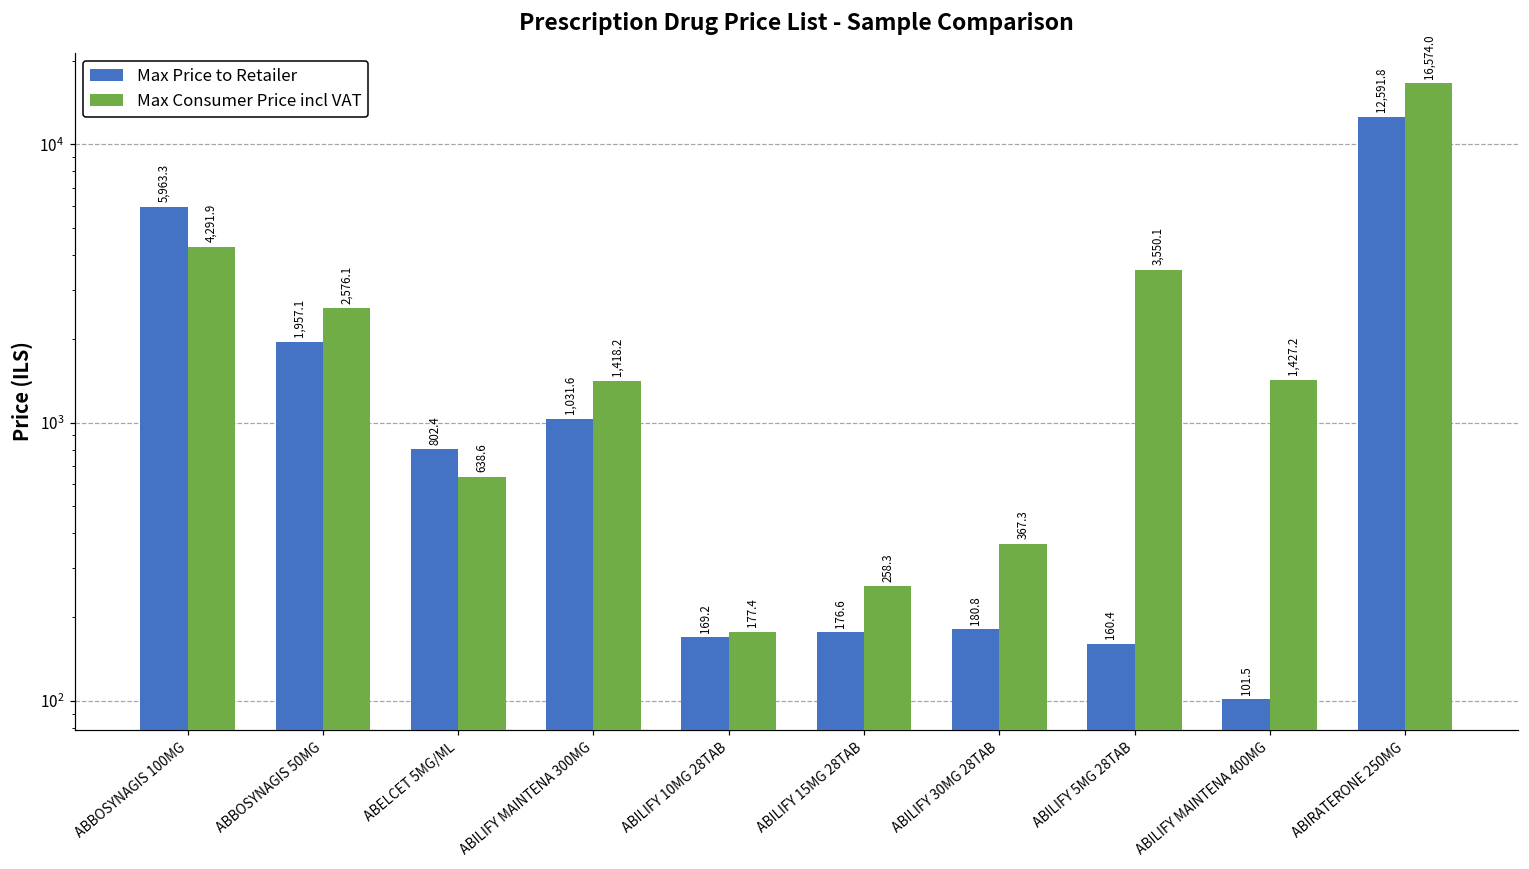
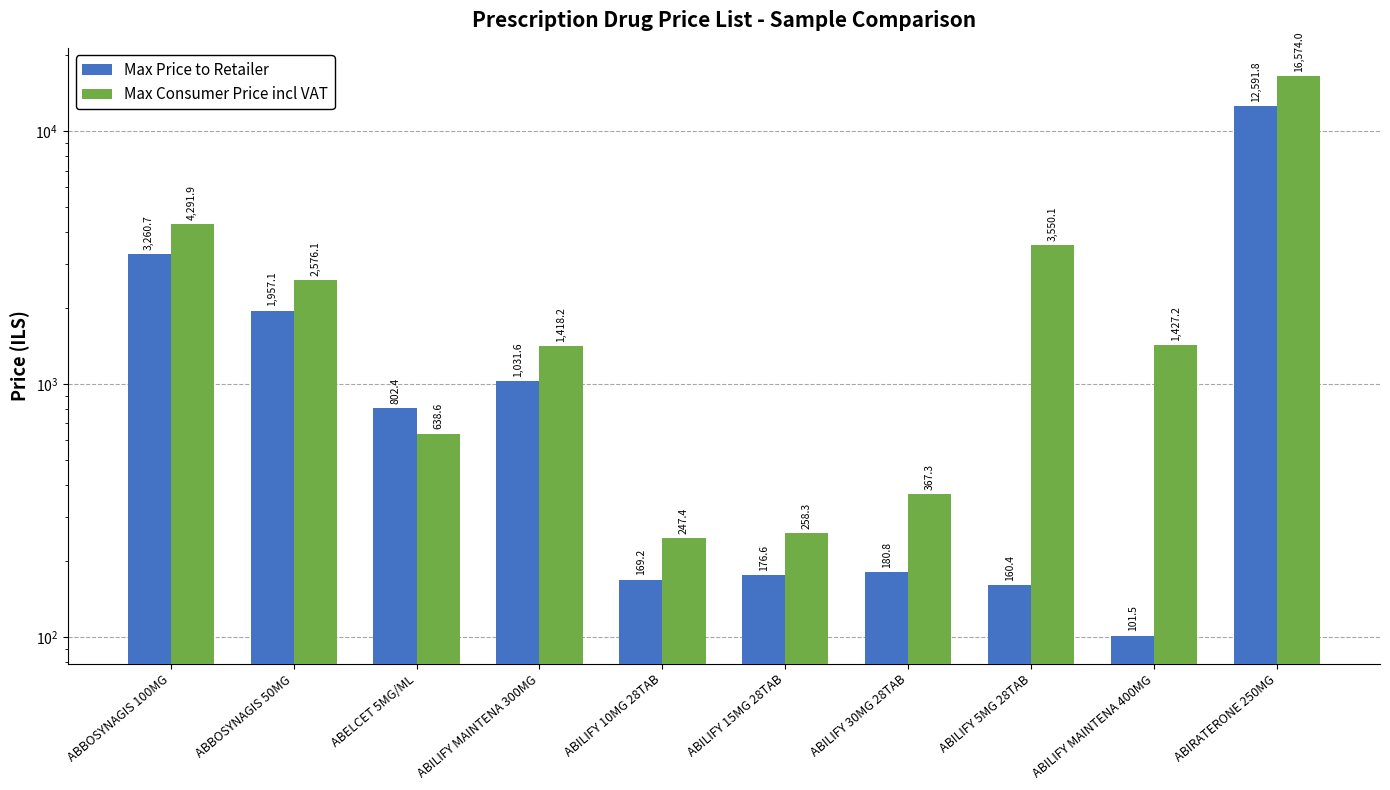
  {
    "Max Price to Retailer": {
-     "ABBOSYNAGIS 100MG": "5,963.3",
+     "ABBOSYNAGIS 100MG": "3,260.7",
      "ABBOSYNAGIS 50MG": "1,957.1",
      "ABELCET 5MG/ML": "802.4",
      "ABILIFY MAINTENA 300MG": "1,031.6",
      "ABILIFY 10MG 28TAB": "169.2",
      "ABILIFY 15MG 28TAB": "176.6",
      "ABILIFY 30MG 28TAB": "180.8",
      "ABILIFY 5MG 28TAB": "160.4",
      "ABILIFY MAINTENA 400MG": "101.5",
      "ABIRATERONE 250MG": "12,591.8"
    },
    "Max Consumer Price incl VAT": {
      "ABBOSYNAGIS 100MG": "4,291.9",
      "ABBOSYNAGIS 50MG": "2,576.1",
      "ABELCET 5MG/ML": "638.6",
      "ABILIFY MAINTENA 300MG": "1,418.2",
-     "ABILIFY 10MG 28TAB": "177.4",
+     "ABILIFY 10MG 28TAB": "247.4",
      "ABILIFY 15MG 28TAB": "258.3",
      "ABILIFY 30MG 28TAB": "367.3",
      "ABILIFY 5MG 28TAB": "3,550.1",
      "ABILIFY MAINTENA 400MG": "1,427.2",
      "ABIRATERONE 250MG": "16,574.0"
    }
  }
